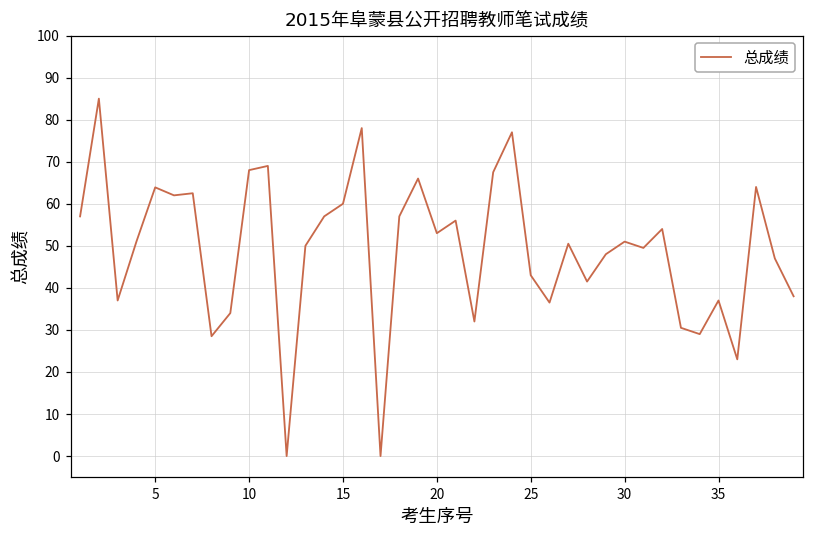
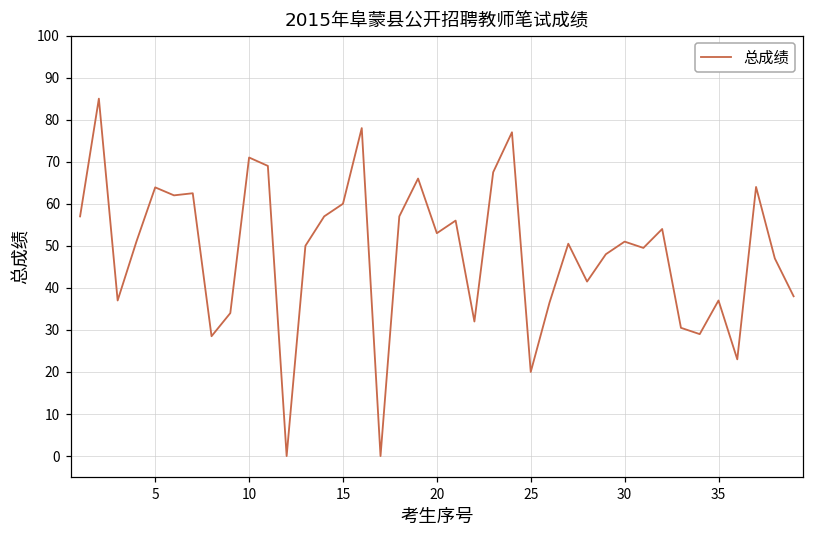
  {
    "5": 64,
-   "10": 68,
+   "10": 71,
    "15": 60,
    "20": 53,
-   "25": 43,
+   "25": 20,
    "30": 51,
    "35": 37
  }
